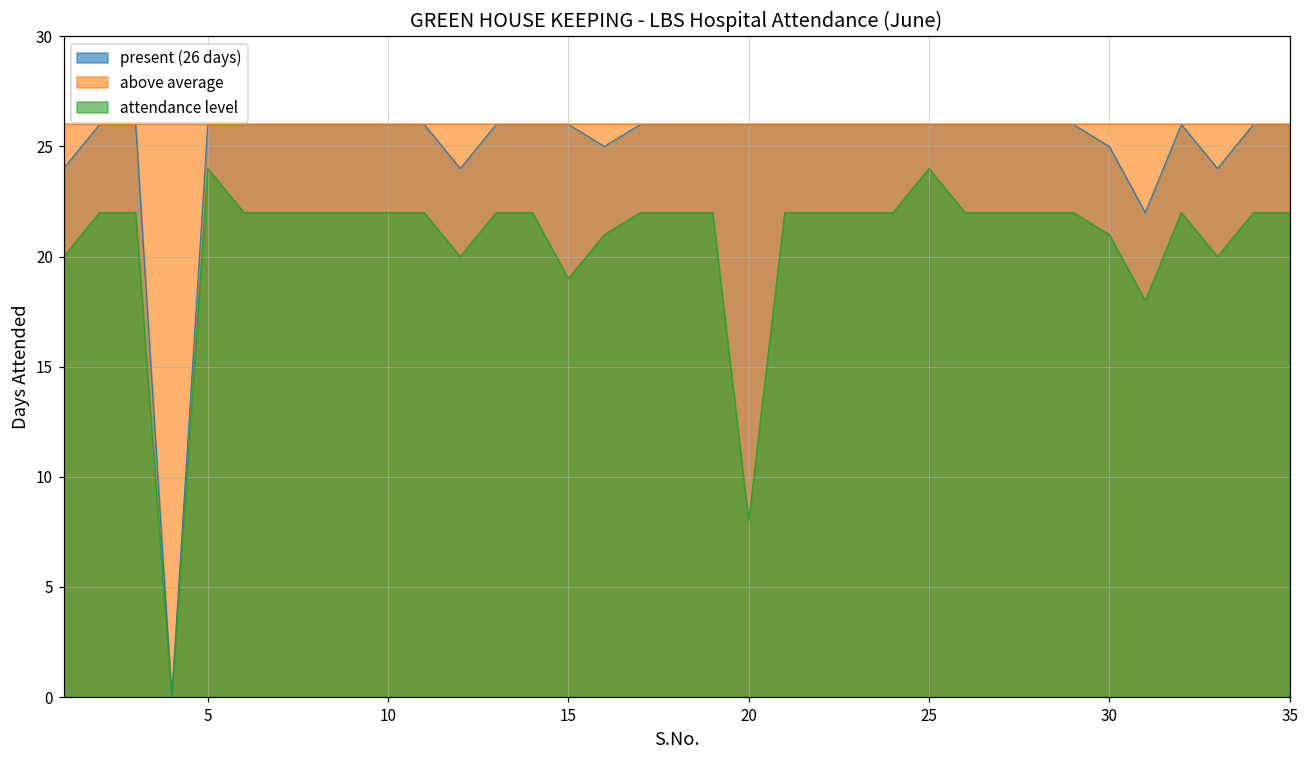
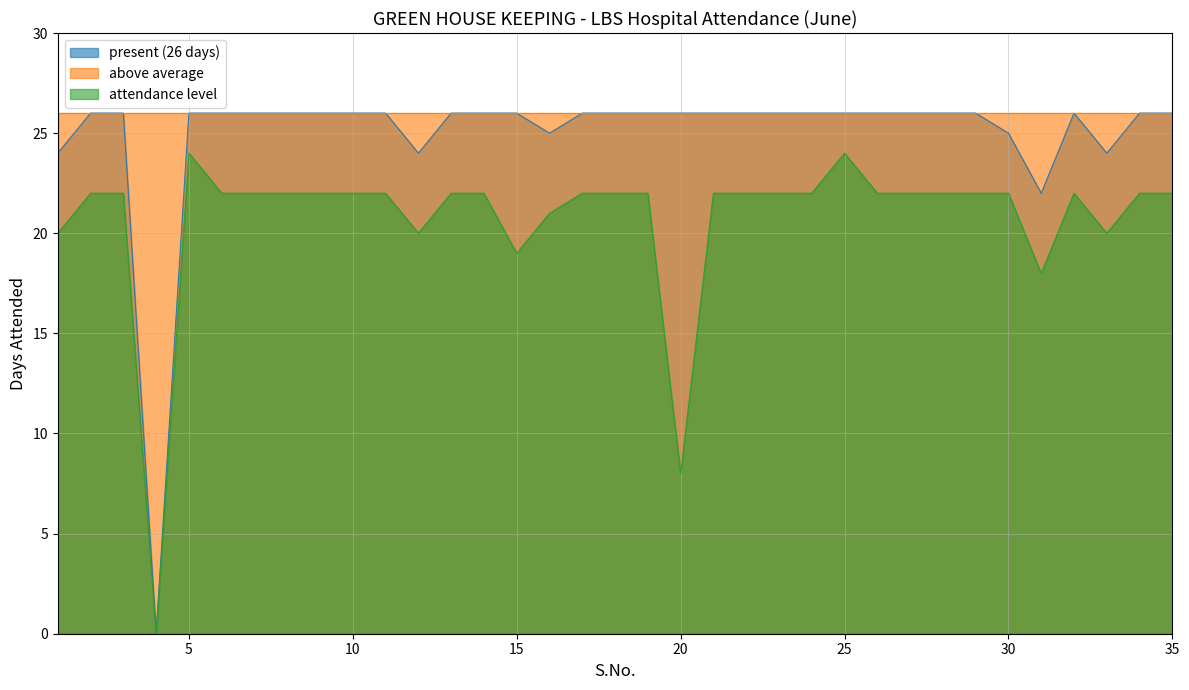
  {
    "present (26 days)": {
      "30": 25
    },
    "above average": {
      "30": 26
    },
    "attendance level": {
      "5": 24,
      "10": 22,
      "15": 19,
      "20": 8,
      "25": 24,
-     "30": 21,
+     "30": 22,
      "35": 22
    }
  }
